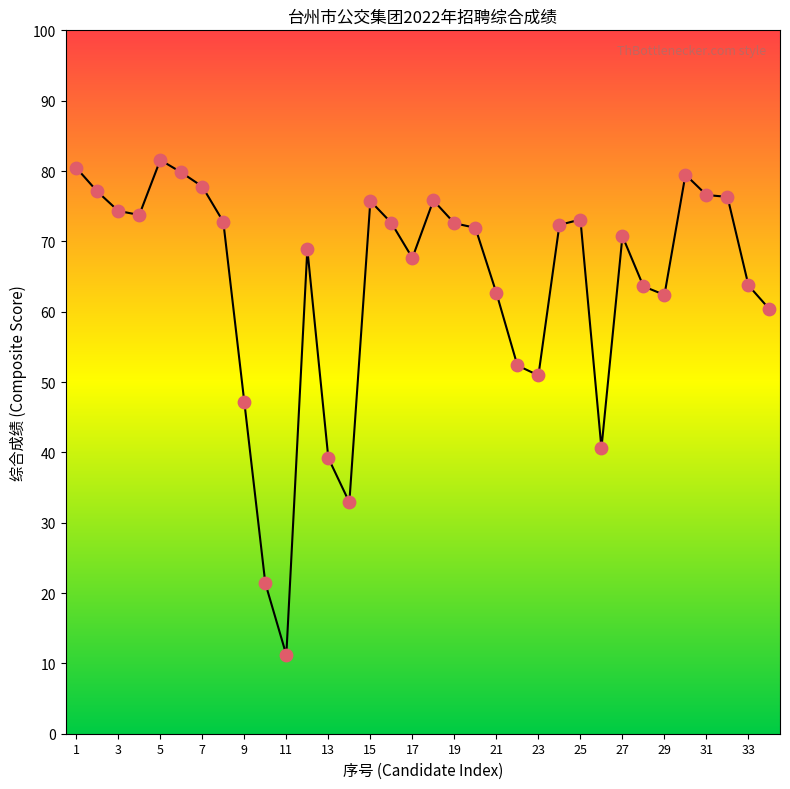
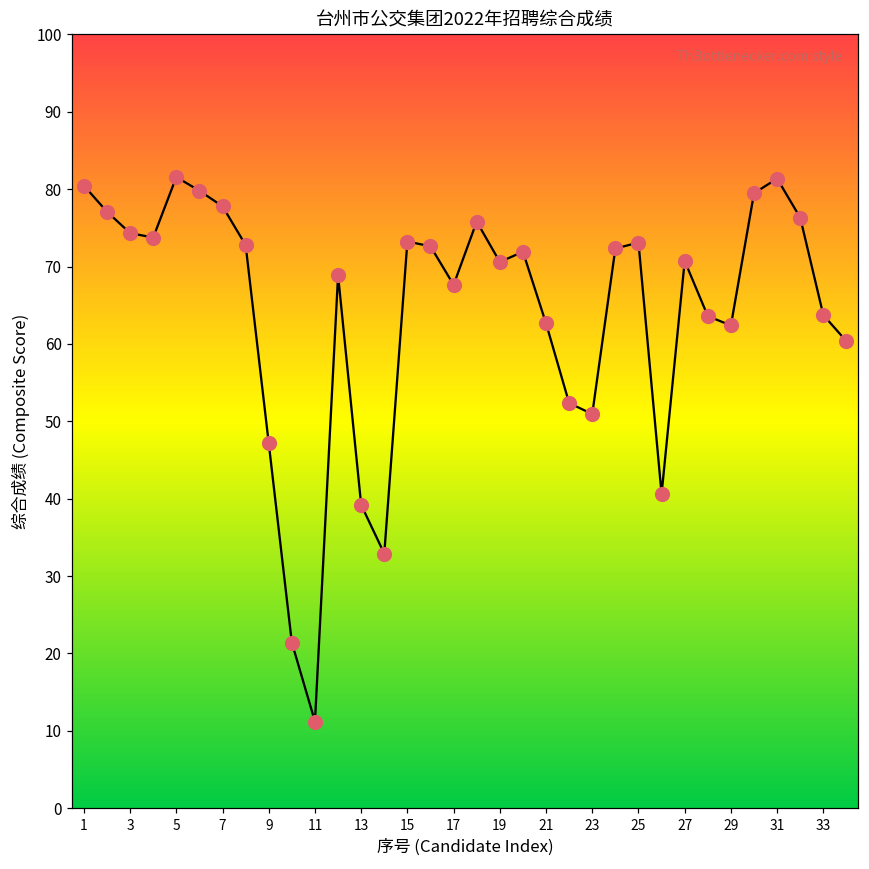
  {
    "1": 80,
    "3": 74,
    "5": 82,
    "7": 78,
    "9": 47,
    "11": 11,
    "13": 39,
-   "15": 76,
+   "15": 73,
    "17": 68,
-   "19": 73,
+   "19": 71,
    "21": 63,
    "23": 51,
    "25": 73,
    "27": 71,
    "29": 62,
-   "31": 77,
+   "31": 81,
    "33": 64
  }
